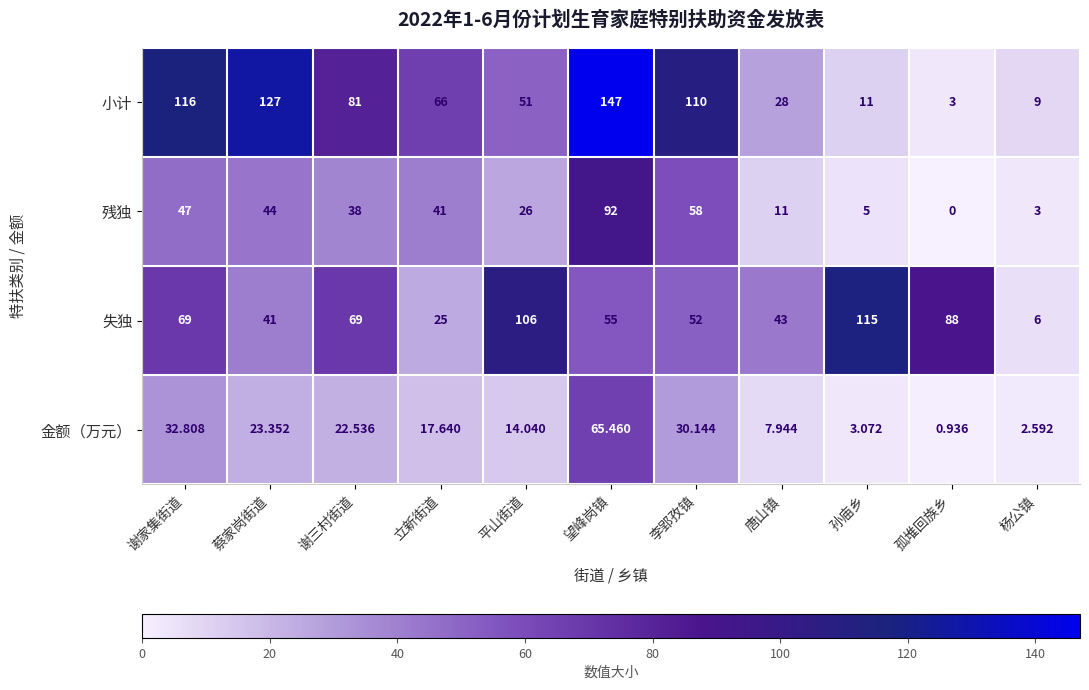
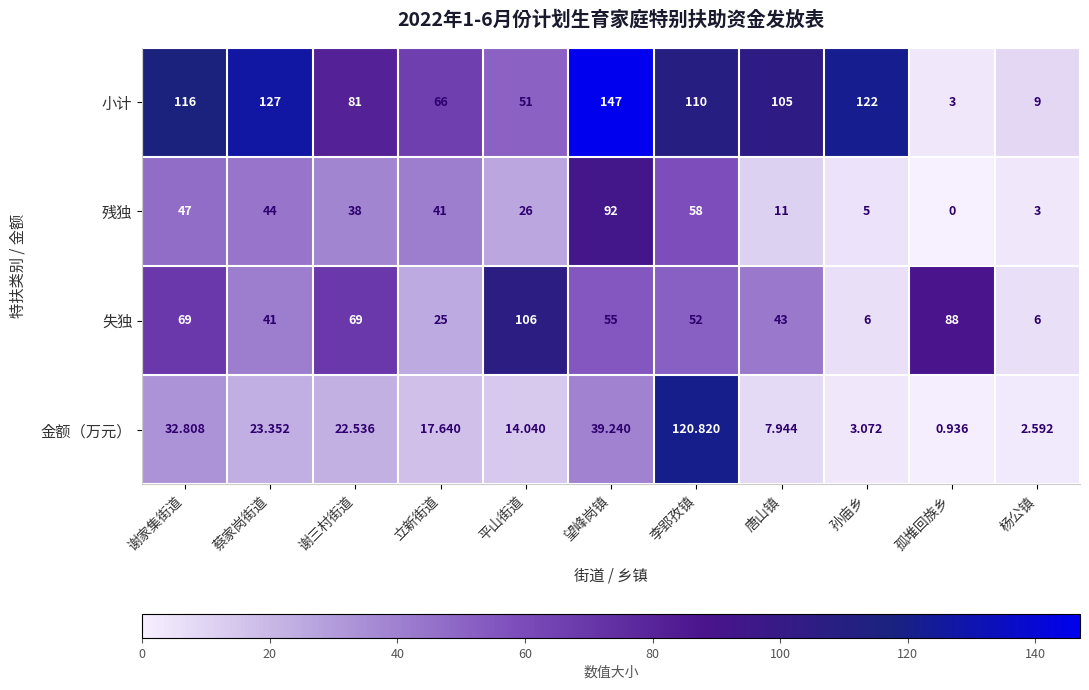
  {
    "小计": {
      "谢家集街道": 116,
      "蔡家岗街道": 127,
      "谢三村街道": 81,
      "立新街道": 66,
      "平山街道": 51,
      "望峰岗镇": 147,
      "李郢孜镇": 110,
-     "唐山镇": 28,
-     "孙庙乡": 11,
+     "唐山镇": 105,
+     "孙庙乡": 122,
      "孤堆回族乡": 3,
      "杨公镇": 9
    },
    "残独": {
      "谢家集街道": 47,
      "蔡家岗街道": 44,
      "谢三村街道": 38,
      "立新街道": 41,
      "平山街道": 26,
      "望峰岗镇": 92,
      "李郢孜镇": 58,
      "唐山镇": 11,
      "孙庙乡": 5,
      "孤堆回族乡": 0,
      "杨公镇": 3
    },
    "失独": {
      "谢家集街道": 69,
      "蔡家岗街道": 41,
      "谢三村街道": 69,
      "立新街道": 25,
      "平山街道": 106,
      "望峰岗镇": 55,
      "李郢孜镇": 52,
      "唐山镇": 43,
-     "孙庙乡": 115,
+     "孙庙乡": 6,
      "孤堆回族乡": 88,
      "杨公镇": 6
    },
    "金额（万元）": {
      "谢家集街道": 32.808,
      "蔡家岗街道": 23.352,
      "谢三村街道": 22.536,
      "立新街道": 17.640,
      "平山街道": 14.040,
-     "望峰岗镇": 65.460,
-     "李郢孜镇": 30.144,
+     "望峰岗镇": 39.240,
+     "李郢孜镇": 120.820,
      "唐山镇": 7.944,
      "孙庙乡": 3.072,
      "孤堆回族乡": 0.936,
      "杨公镇": 2.592
    }
  }
